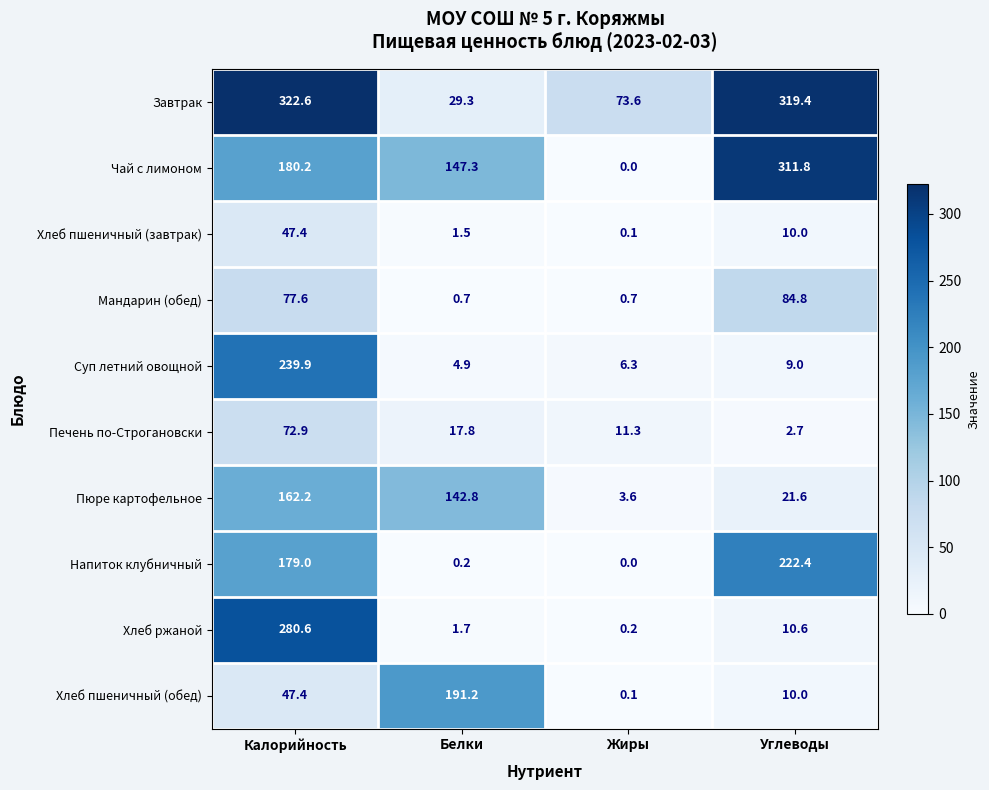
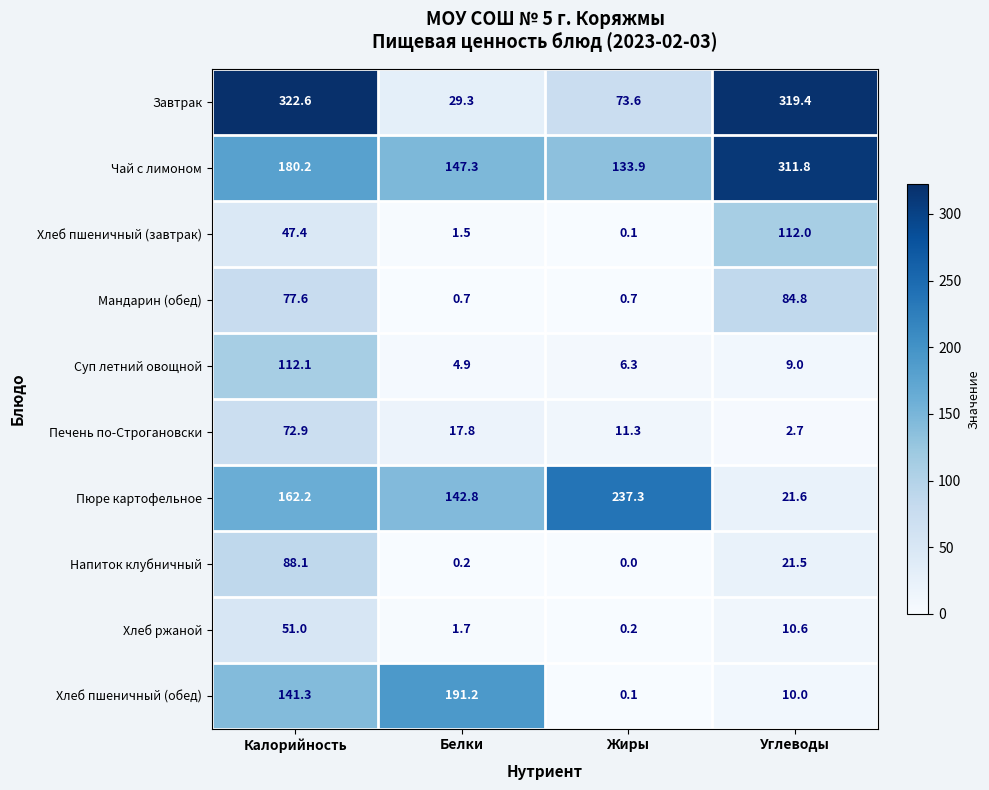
  {
    "Завтрак": {
      "Калорийность": 322.6,
      "Белки": 29.3,
      "Жиры": 73.6,
      "Углеводы": 319.4
    },
    "Чай с лимоном": {
      "Калорийность": 180.2,
      "Белки": 147.3,
-     "Жиры": 0.0,
+     "Жиры": 133.9,
      "Углеводы": 311.8
    },
    "Хлеб пшеничный (завтрак)": {
      "Калорийность": 47.4,
      "Белки": 1.5,
      "Жиры": 0.1,
-     "Углеводы": 10.0
+     "Углеводы": 112.0
    },
    "Мандарин (обед)": {
      "Калорийность": 77.6,
      "Белки": 0.7,
      "Жиры": 0.7,
      "Углеводы": 84.8
    },
    "Суп летний овощной": {
-     "Калорийность": 239.9,
+     "Калорийность": 112.1,
      "Белки": 4.9,
      "Жиры": 6.3,
      "Углеводы": 9.0
    },
    "Печень по-Строгановски": {
      "Калорийность": 72.9,
      "Белки": 17.8,
      "Жиры": 11.3,
      "Углеводы": 2.7
    },
    "Пюре картофельное": {
      "Калорийность": 162.2,
      "Белки": 142.8,
-     "Жиры": 3.6,
+     "Жиры": 237.3,
      "Углеводы": 21.6
    },
    "Напиток клубничный": {
-     "Калорийность": 179.0,
+     "Калорийность": 88.1,
      "Белки": 0.2,
      "Жиры": 0.0,
-     "Углеводы": 222.4
+     "Углеводы": 21.5
    },
    "Хлеб ржаной": {
-     "Калорийность": 280.6,
+     "Калорийность": 51.0,
      "Белки": 1.7,
      "Жиры": 0.2,
      "Углеводы": 10.6
    },
    "Хлеб пшеничный (обед)": {
-     "Калорийность": 47.4,
+     "Калорийность": 141.3,
      "Белки": 191.2,
      "Жиры": 0.1,
      "Углеводы": 10.0
    }
  }
